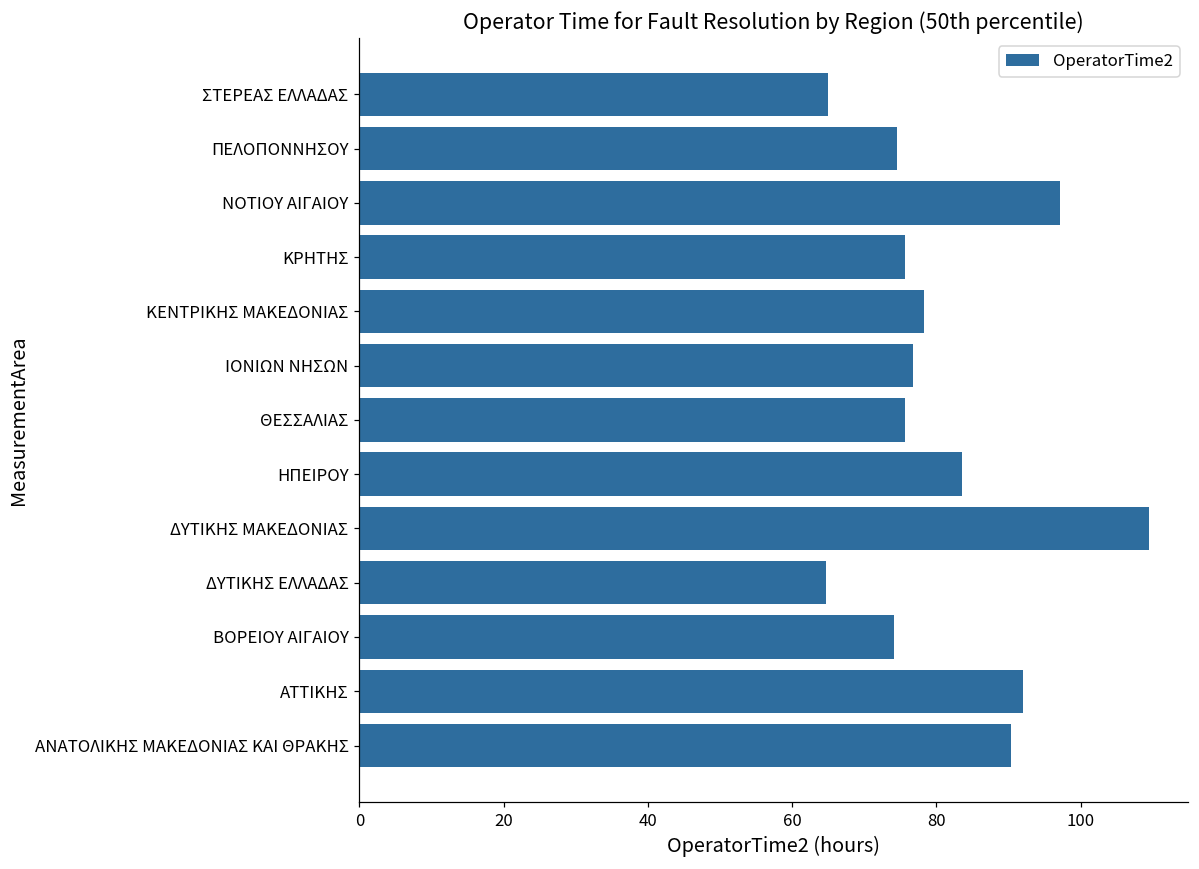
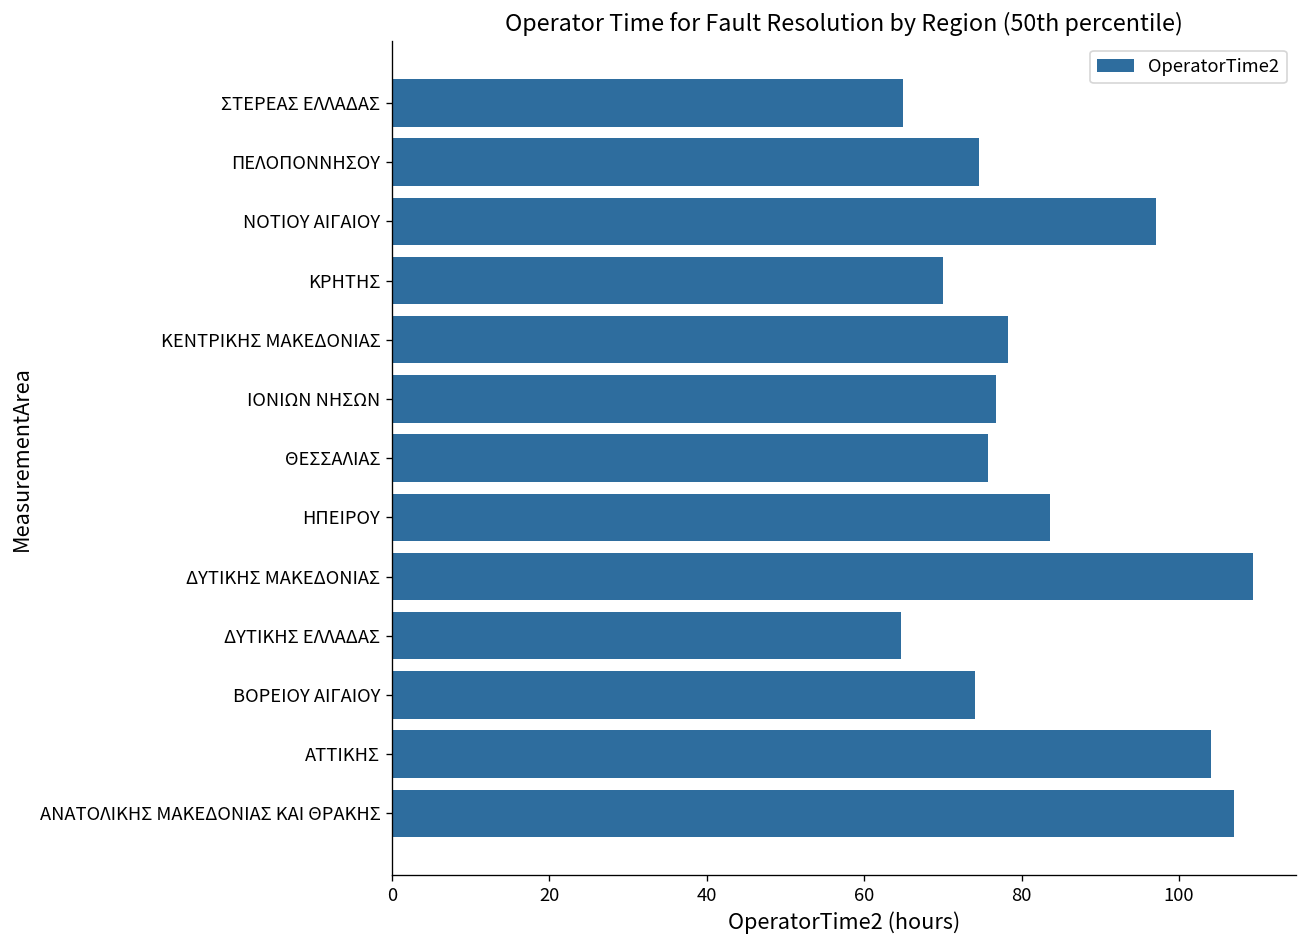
  {
    "ΣΤΕΡΕΑΣ ΕΛΛΑΔΑΣ": 65,
    "ΠΕΛΟΠΟΝΝΗΣΟΥ": 75,
    "ΝΟΤΙΟΥ ΑΙΓΑΙΟΥ": 97,
-   "ΚΡΗΤΗΣ": 76,
+   "ΚΡΗΤΗΣ": 70,
    "ΚΕΝΤΡΙΚΗΣ ΜΑΚΕΔΟΝΙΑΣ": 78,
    "ΙΟΝΙΩΝ ΝΗΣΩΝ": 77,
    "ΘΕΣΣΑΛΙΑΣ": 76,
    "ΗΠΕΙΡΟΥ": 84,
    "ΔΥΤΙΚΗΣ ΜΑΚΕΔΟΝΙΑΣ": 109,
    "ΔΥΤΙΚΗΣ ΕΛΛΑΔΑΣ": 65,
    "ΒΟΡΕΙΟΥ ΑΙΓΑΙΟΥ": 74,
-   "ΑΤΤΙΚΗΣ": 92,
-   "ΑΝΑΤΟΛΙΚΗΣ ΜΑΚΕΔΟΝΙΑΣ ΚΑΙ ΘΡΑΚΗΣ": 90
+   "ΑΤΤΙΚΗΣ": 104,
+   "ΑΝΑΤΟΛΙΚΗΣ ΜΑΚΕΔΟΝΙΑΣ ΚΑΙ ΘΡΑΚΗΣ": 107
  }
